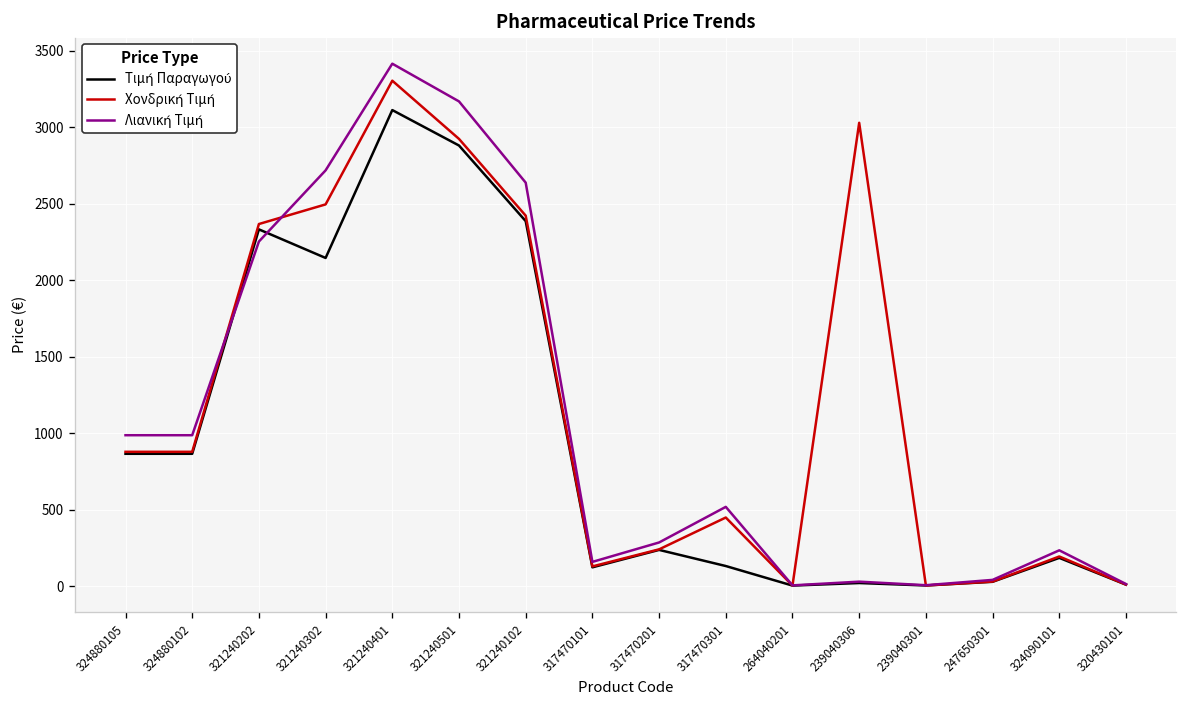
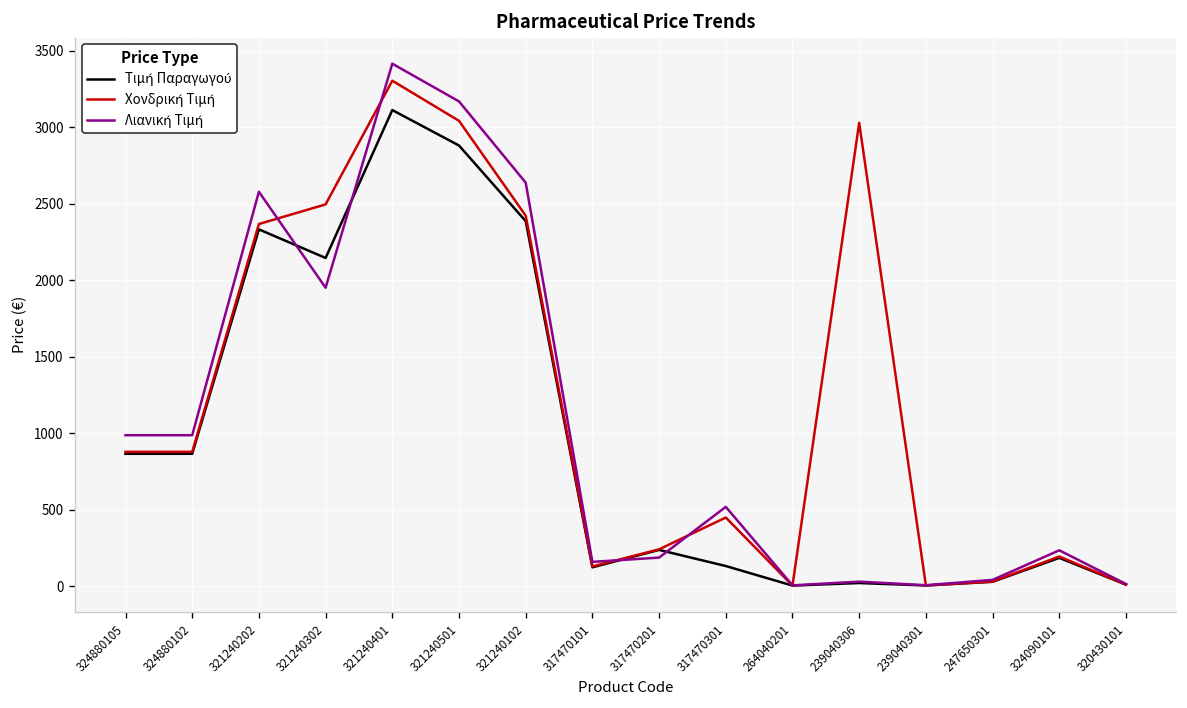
  {
    "Τιμή Παραγωγού": {
      "321240202": 2330,
      "321240302": 2140,
      "321240401": 3110,
      "321240501": 2880,
      "321240102": 2390,
      "317470301": 130
    },
    "Χονδρική Τιμή": {
      "321240202": 2370,
      "321240302": 2490,
      "321240401": 3300,
-     "321240501": 2920,
+     "321240501": 3040,
      "321240102": 2420,
      "317470301": 450,
      "239040306": 3030
    },
    "Λιανική Τιμή": {
      "324880105": 990,
      "324880102": 990,
-     "321240202": 2250,
-     "321240302": 2720,
+     "321240202": 2580,
+     "321240302": 1950,
      "321240401": 3410,
      "321240501": 3170,
      "321240102": 2640,
      "317470101": 160,
-     "317470201": 290,
+     "317470201": 190,
      "317470301": 520,
      "324090101": 230
    }
  }
